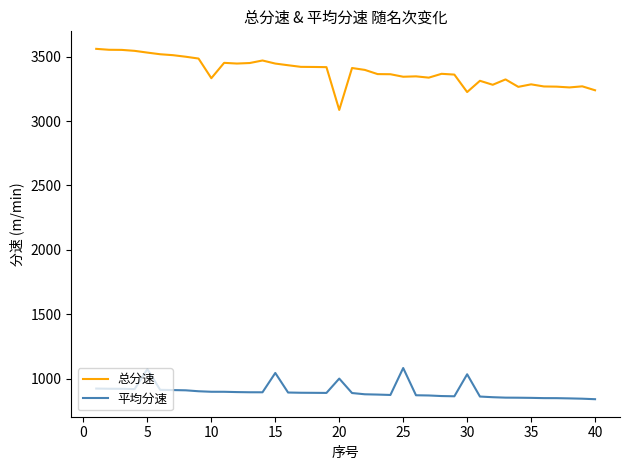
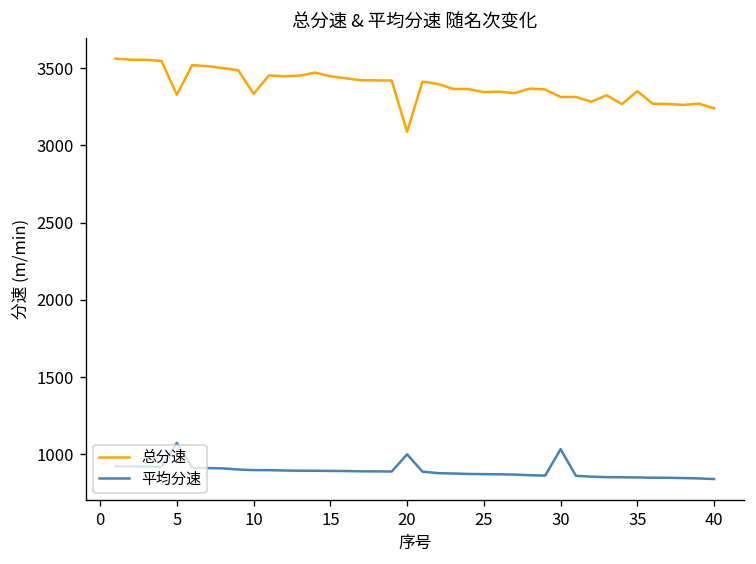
  {
    "总分速": {
-     "5": 3530,
+     "5": 3330,
      "10": 3330,
      "15": 3450,
      "20": 3090,
      "25": 3350,
-     "30": 3230,
-     "35": 3290,
+     "30": 3310,
+     "35": 3350,
      "40": 3240
    },
    "平均分速": {
      "10": 900,
-     "15": 1040,
+     "15": 890,
      "20": 1000,
-     "25": 1080,
+     "25": 870,
      "30": 1030,
      "35": 850,
      "40": 840
    }
  }
